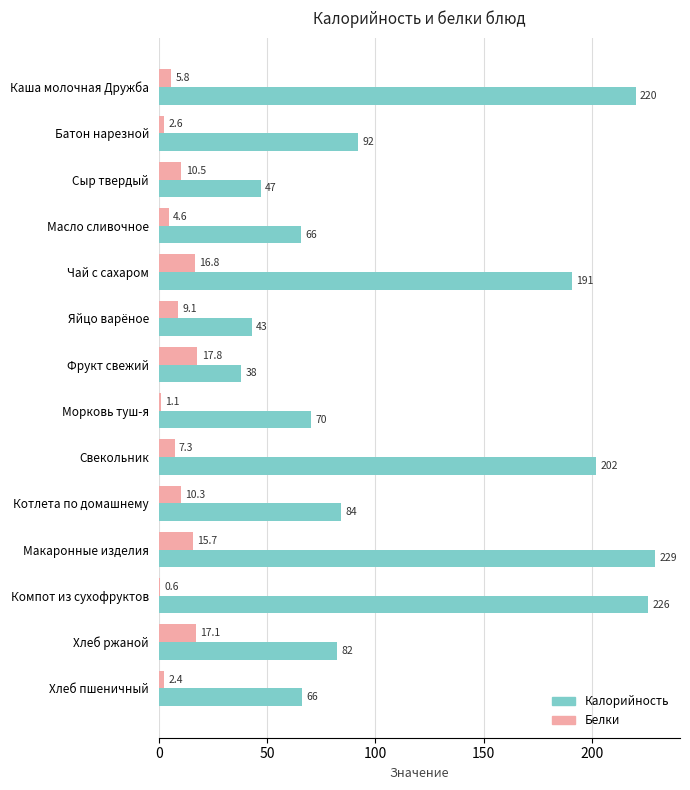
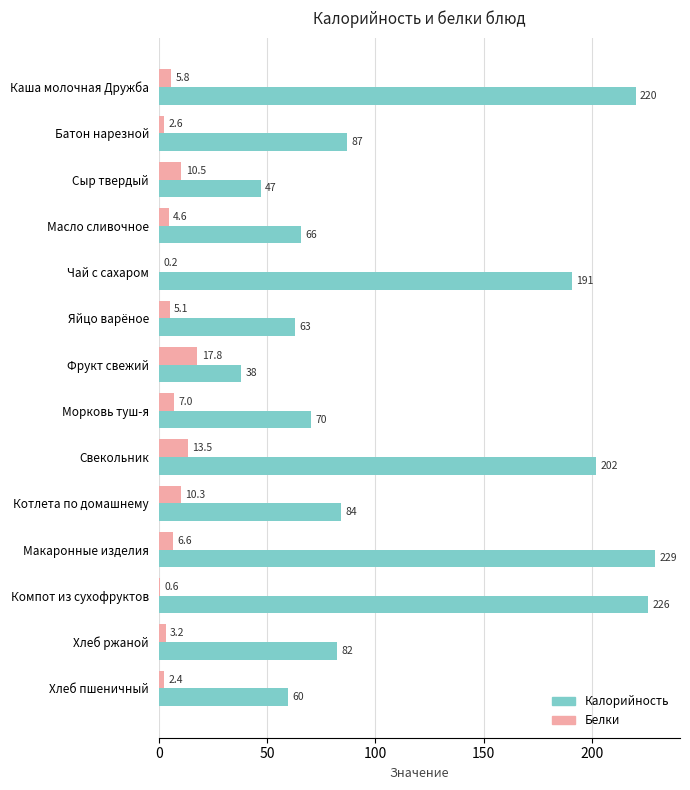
  {
    "Калорийность": {
      "Каша молочная Дружба": 220,
-     "Батон нарезной": 92,
+     "Батон нарезной": 87,
      "Сыр твердый": 47,
      "Масло сливочное": 66,
      "Чай с сахаром": 191,
-     "Яйцо варёное": 43,
+     "Яйцо варёное": 63,
      "Фрукт свежий": 38,
      "Морковь туш-я": 70,
      "Свекольник": 202,
      "Котлета по домашнему": 84,
      "Макаронные изделия": 229,
      "Компот из сухофруктов": 226,
      "Хлеб ржаной": 82,
-     "Хлеб пшеничный": 66
+     "Хлеб пшеничный": 60
    },
    "Белки": {
      "Каша молочная Дружба": 5.8,
      "Батон нарезной": 2.6,
      "Сыр твердый": 10.5,
      "Масло сливочное": 4.6,
-     "Чай с сахаром": 16.8,
-     "Яйцо варёное": 9.1,
+     "Чай с сахаром": 0.2,
+     "Яйцо варёное": 5.1,
      "Фрукт свежий": 17.8,
-     "Морковь туш-я": 1.1,
-     "Свекольник": 7.3,
+     "Морковь туш-я": 7.0,
+     "Свекольник": 13.5,
      "Котлета по домашнему": 10.3,
-     "Макаронные изделия": 15.7,
+     "Макаронные изделия": 6.6,
      "Компот из сухофруктов": 0.6,
-     "Хлеб ржаной": 17.1,
+     "Хлеб ржаной": 3.2,
      "Хлеб пшеничный": 2.4
    }
  }
